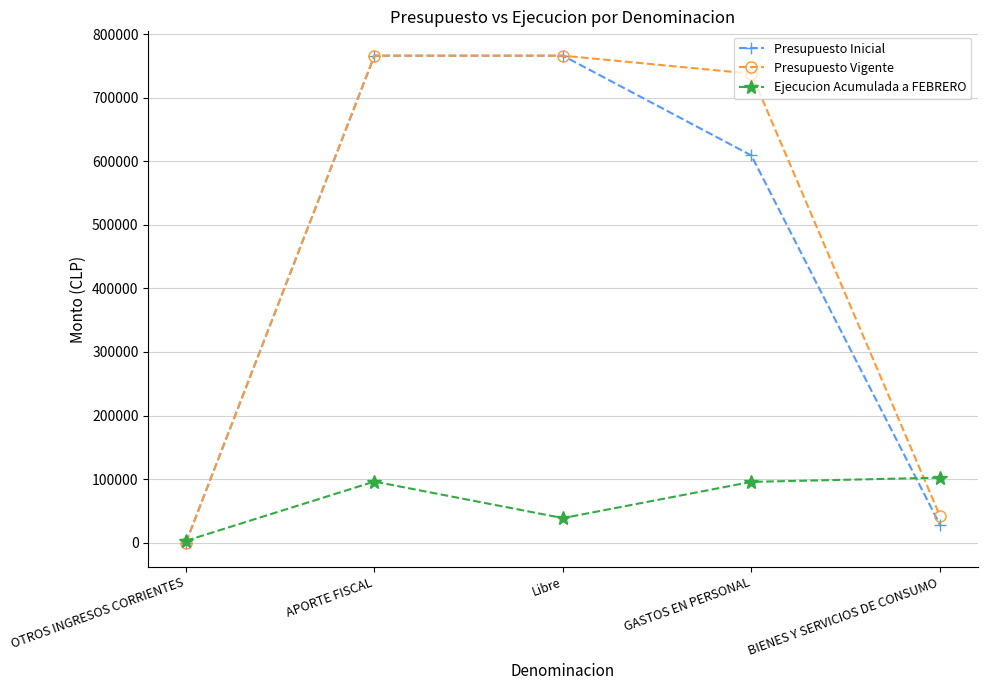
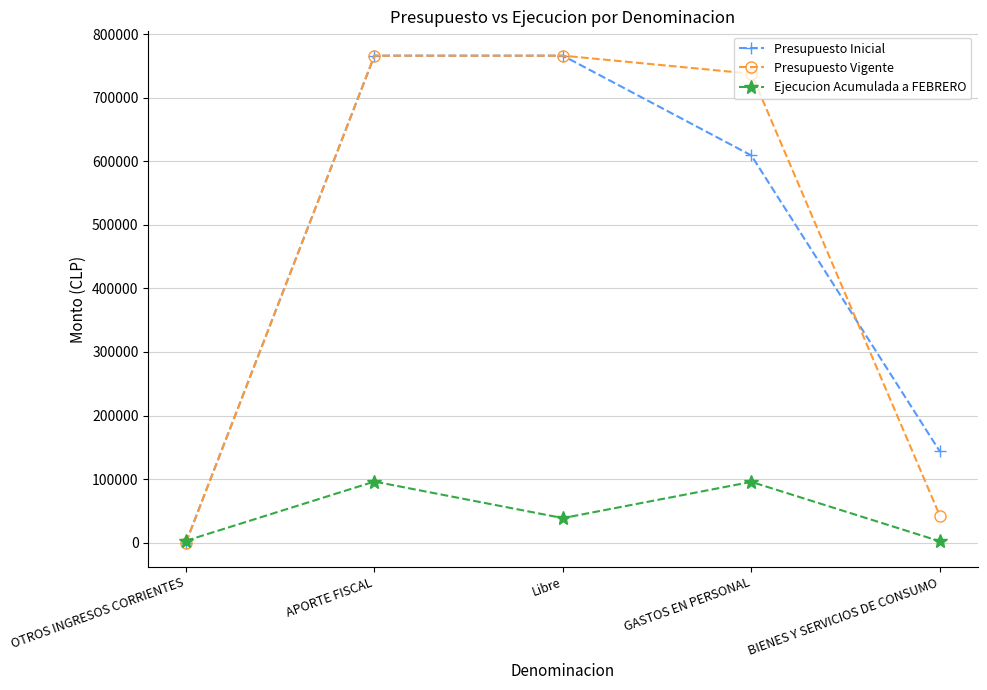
  {
    "Presupuesto Inicial": {
      "GASTOS EN PERSONAL": 610000,
-     "BIENES Y SERVICIOS DE CONSUMO": 30000
+     "BIENES Y SERVICIOS DE CONSUMO": 140000
    },
    "Presupuesto Vigente": {
      "BIENES Y SERVICIOS DE CONSUMO": 40000
    },
    "Ejecucion Acumulada a FEBRERO": {
      "APORTE FISCAL": 100000,
      "Libre": 40000,
      "GASTOS EN PERSONAL": 100000,
-     "BIENES Y SERVICIOS DE CONSUMO": 100000
+     "BIENES Y SERVICIOS DE CONSUMO": 0
    }
  }
